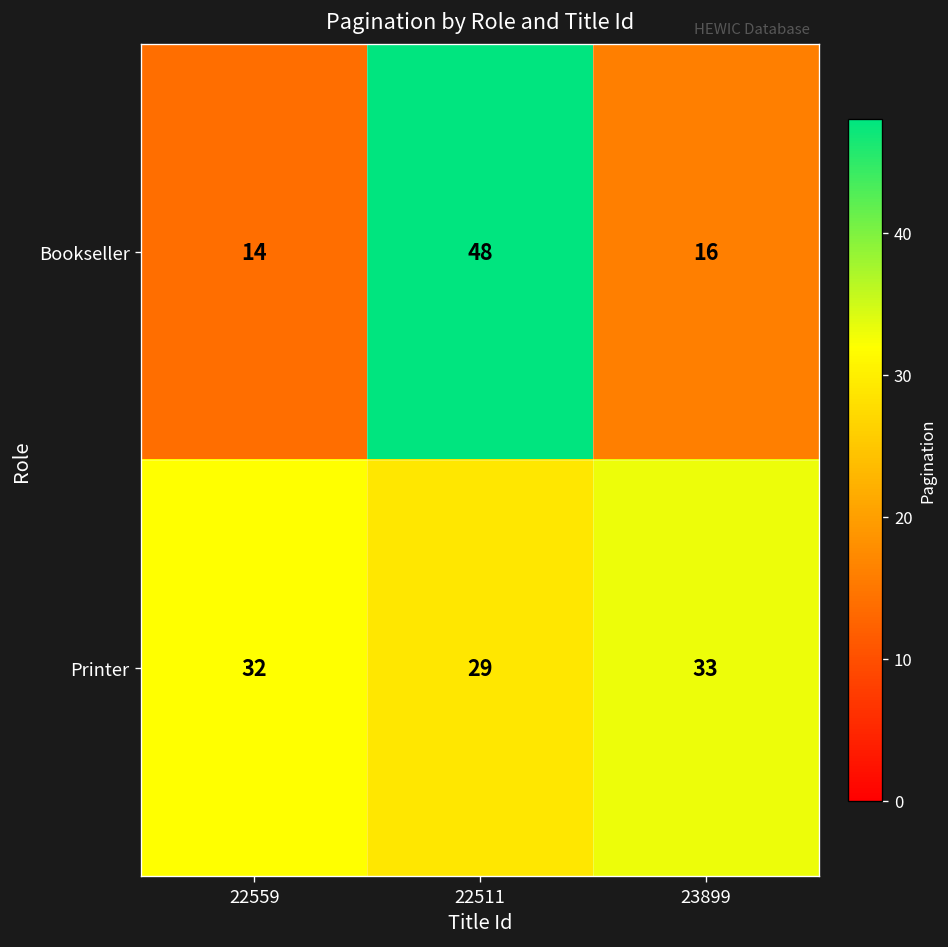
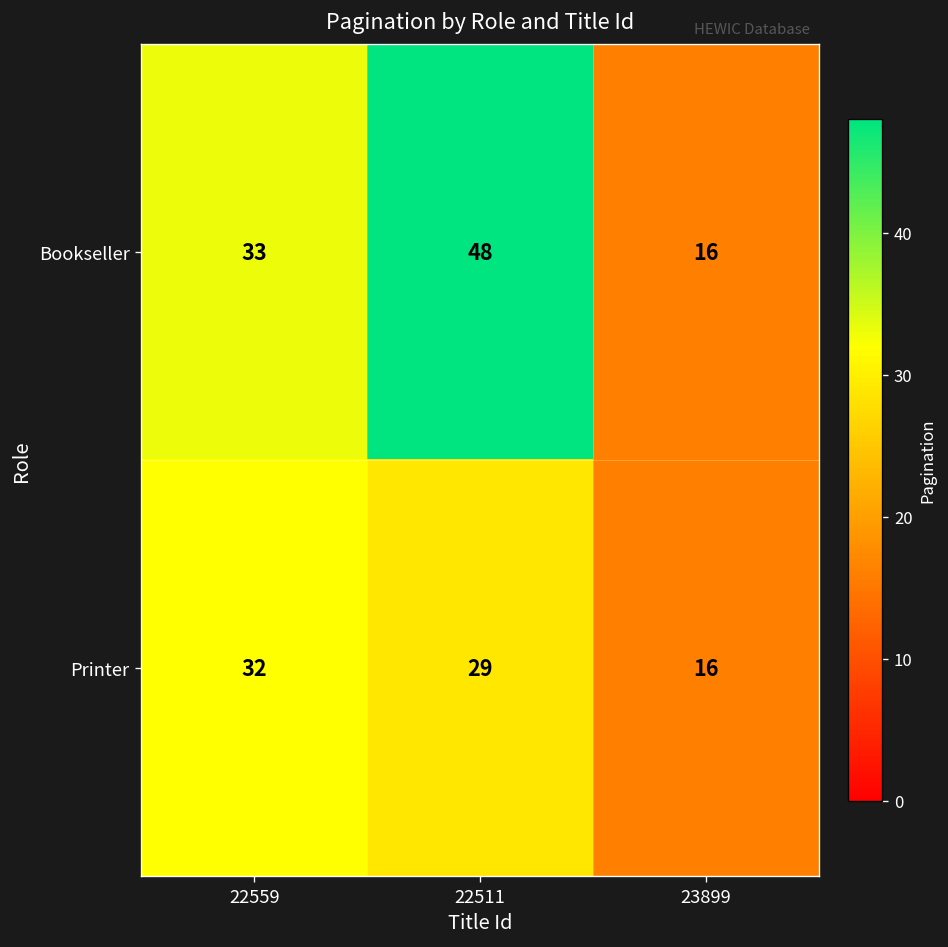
  {
    "Bookseller": {
-     "22559": 14,
+     "22559": 33,
      "22511": 48,
      "23899": 16
    },
    "Printer": {
      "22559": 32,
      "22511": 29,
-     "23899": 33
+     "23899": 16
    }
  }
